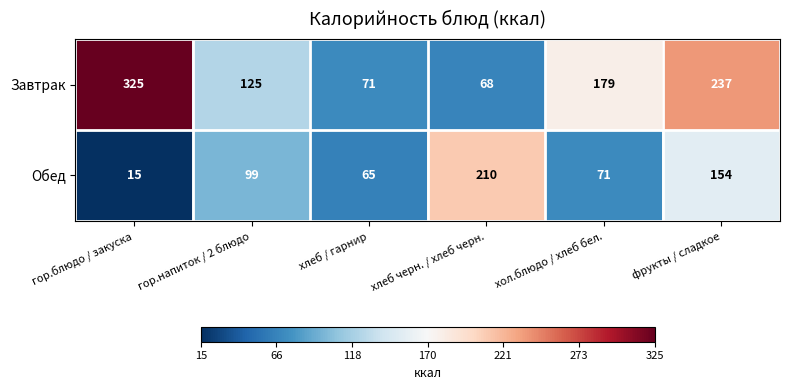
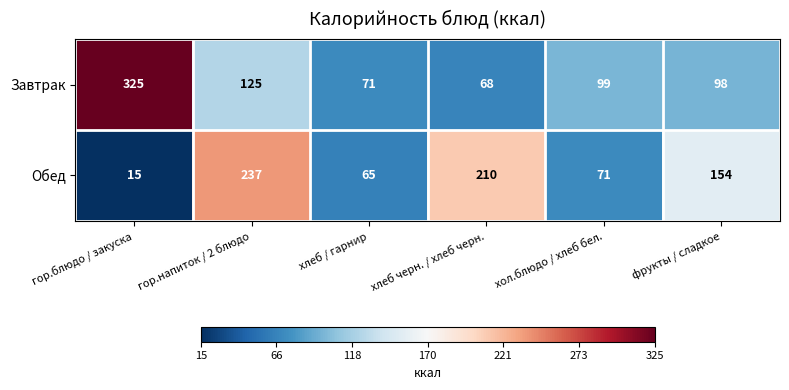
  {
    "Завтрак": {
      "гор.блюдо / закуска": 325,
      "гор.напиток / 2 блюдо": 125,
      "хлеб / гарнир": 71,
      "хлеб черн. / хлеб черн.": 68,
-     "хол.блюдо / хлеб бел.": 179,
-     "фрукты / сладкое": 237
+     "хол.блюдо / хлеб бел.": 99,
+     "фрукты / сладкое": 98
    },
    "Обед": {
      "гор.блюдо / закуска": 15,
-     "гор.напиток / 2 блюдо": 99,
+     "гор.напиток / 2 блюдо": 237,
      "хлеб / гарнир": 65,
      "хлеб черн. / хлеб черн.": 210,
      "хол.блюдо / хлеб бел.": 71,
      "фрукты / сладкое": 154
    }
  }
